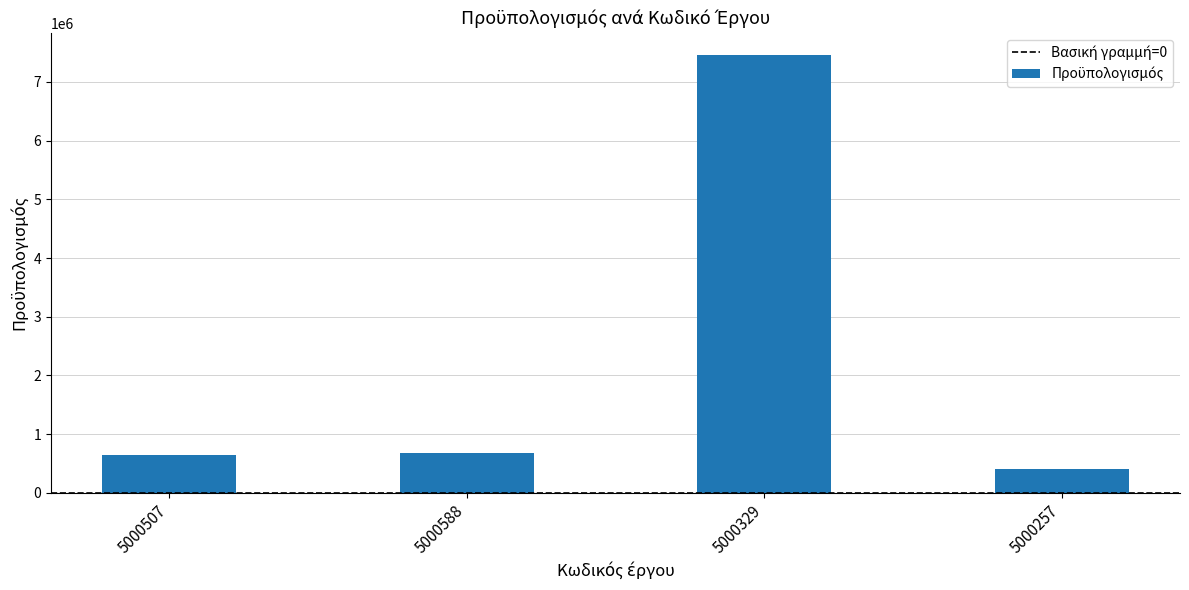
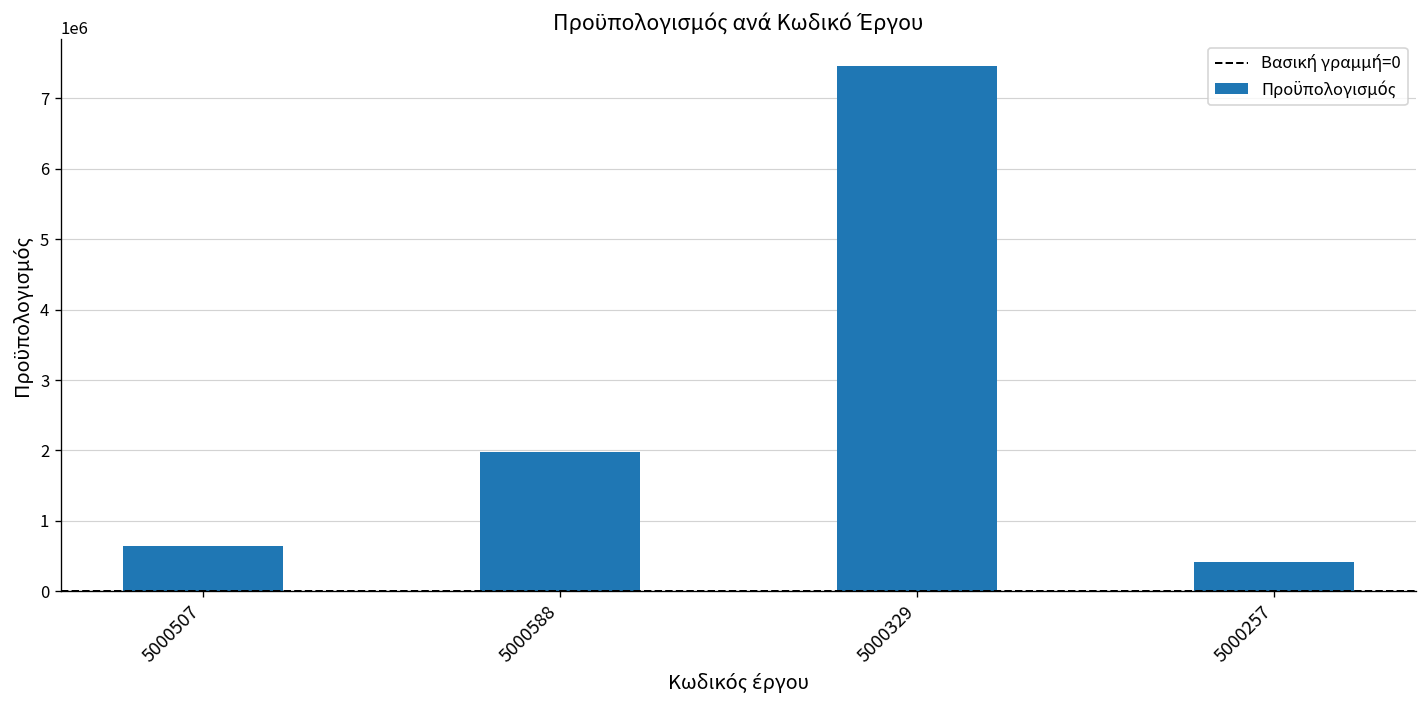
  {
    "5000507": 600000,
-   "5000588": 700000,
+   "5000588": 2000000,
    "5000329": 7500000,
    "5000257": 400000
  }
